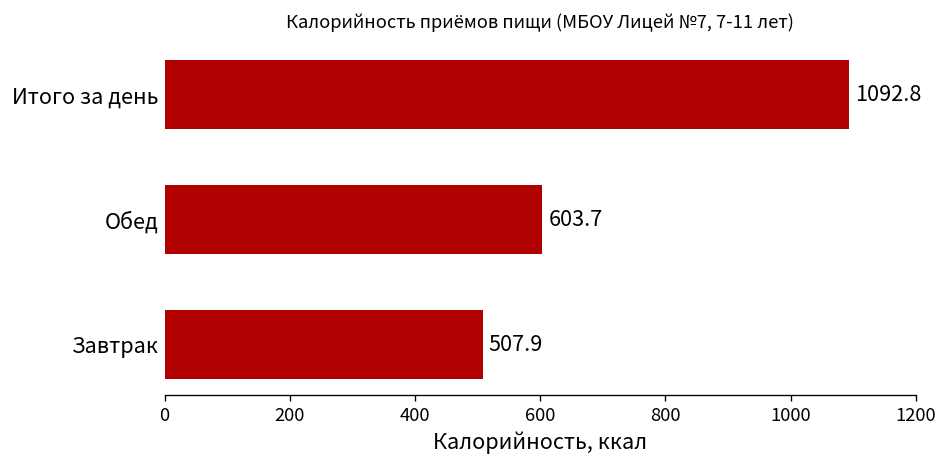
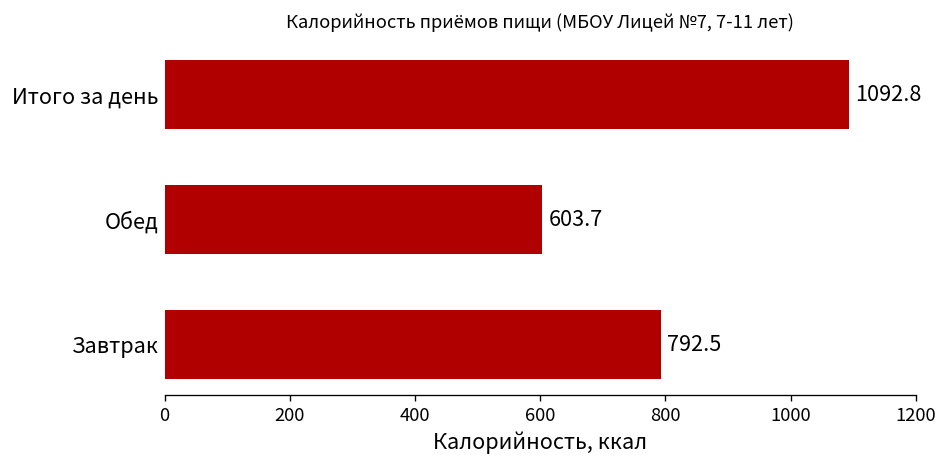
  {
    "Итого за день": 1092.8,
    "Обед": 603.7,
-   "Завтрак": 507.9
+   "Завтрак": 792.5
  }
